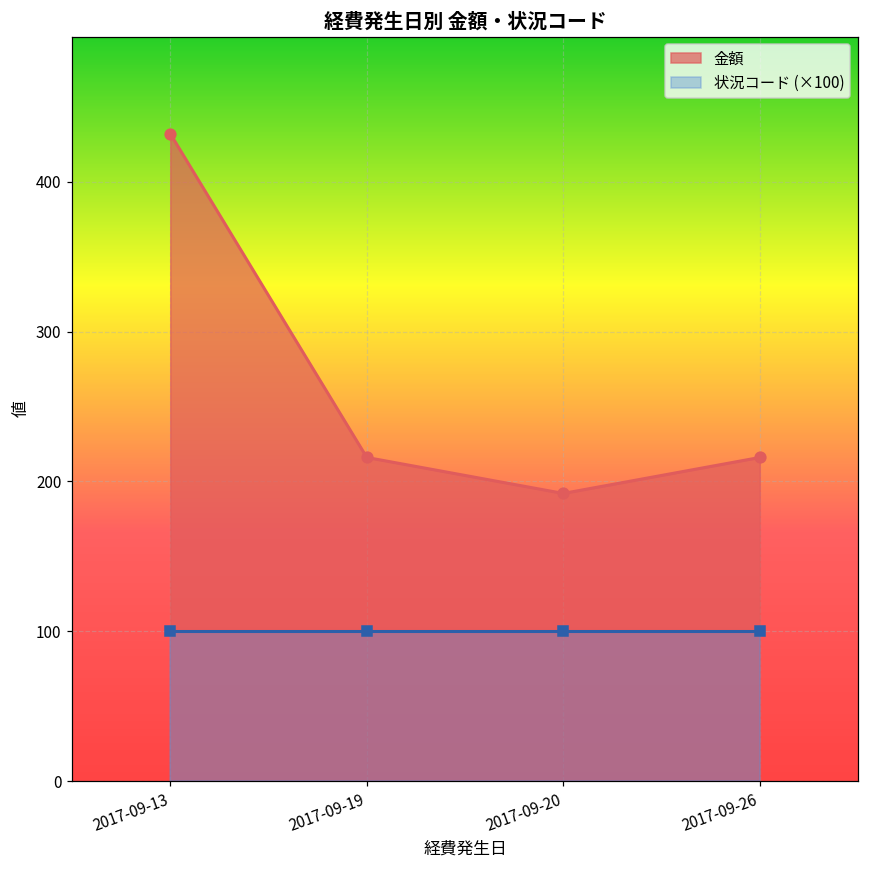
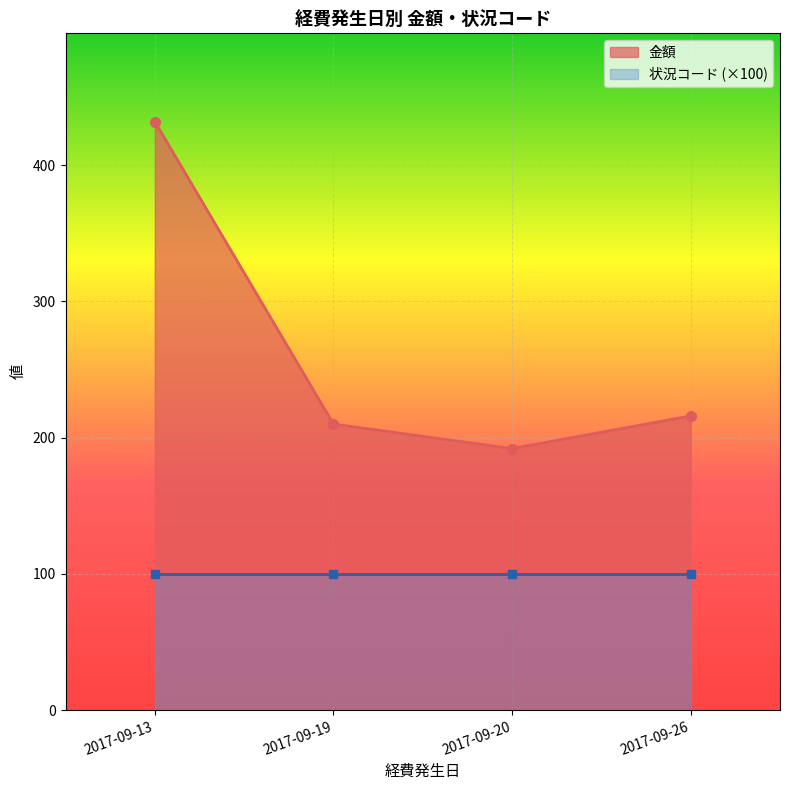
  {
    "金額": {
      "2017-09-13": 432,
-     "2017-09-19": 216,
+     "2017-09-19": 210,
      "2017-09-20": 192,
      "2017-09-26": 216
    },
    "状況コード (×100)": {
      "2017-09-13": 100,
      "2017-09-19": 100,
      "2017-09-20": 100,
      "2017-09-26": 100
    }
  }
